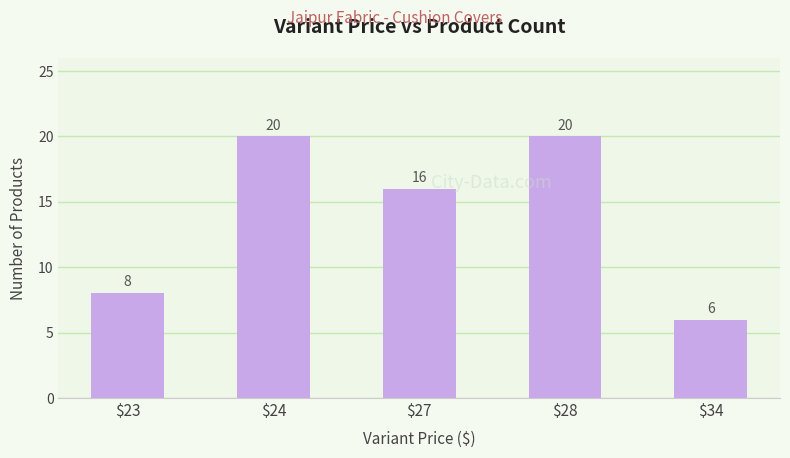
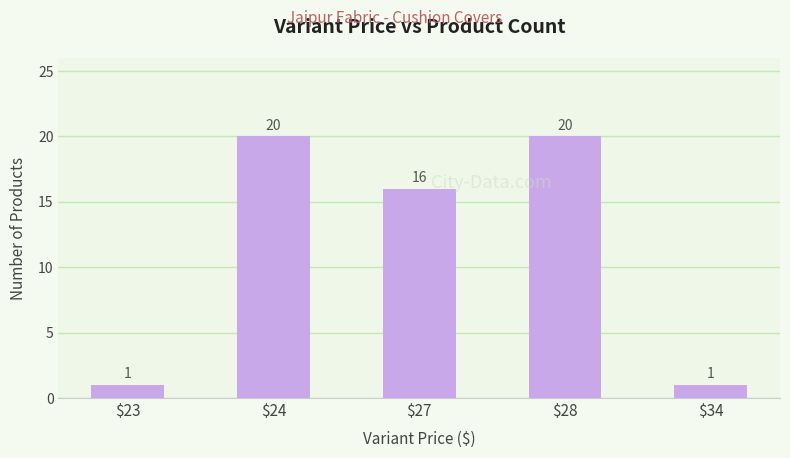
  {
-   "$23": 8,
+   "$23": 1,
    "$24": 20,
    "$27": 16,
    "$28": 20,
-   "$34": 6
+   "$34": 1
  }
